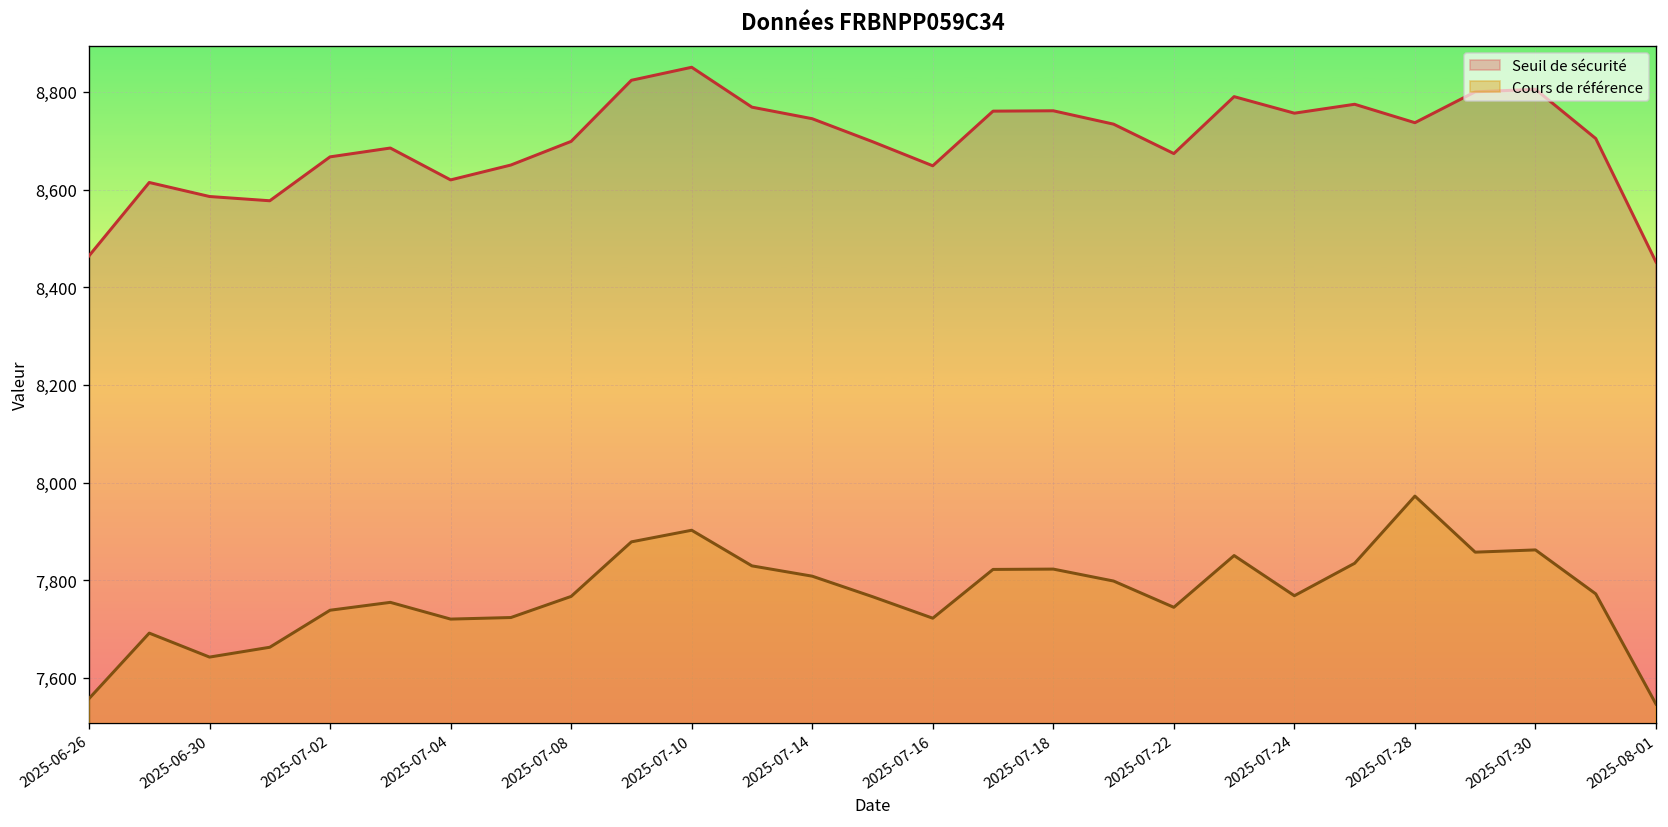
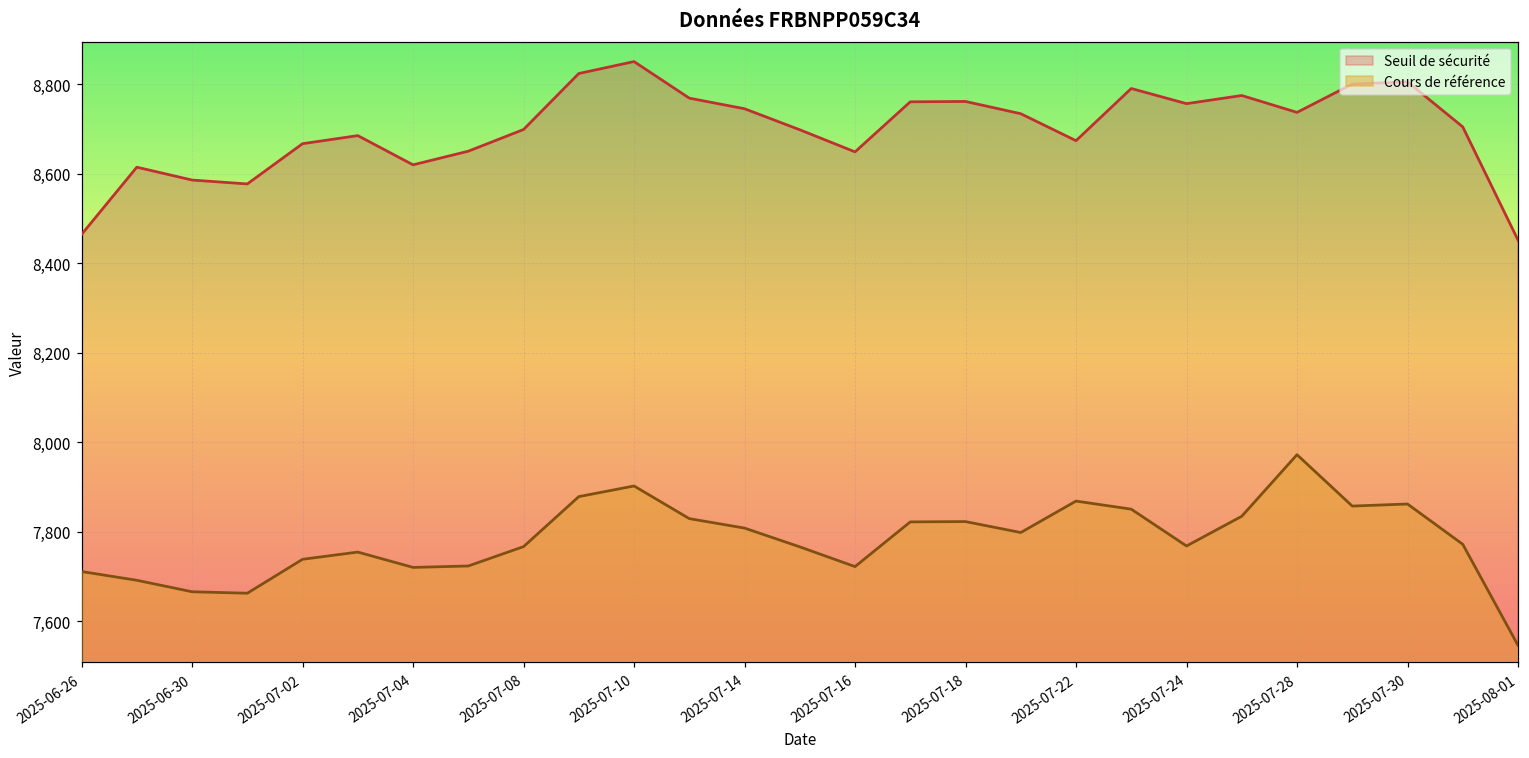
  {
    "Seuil de sécurité": {
      "2025-06-26": "8,460",
      "2025-06-30": "8,590",
      "2025-07-02": "8,670",
      "2025-07-04": "8,620",
      "2025-07-08": "8,700",
      "2025-07-10": "8,850",
      "2025-07-14": "8,750",
      "2025-07-16": "8,650",
      "2025-07-18": "8,760",
      "2025-07-22": "8,670",
      "2025-07-24": "8,760",
      "2025-07-28": "8,740",
      "2025-08-01": "8,450"
    },
    "Cours de référence": {
-     "2025-06-26": "7,560",
-     "2025-06-30": "7,640",
+     "2025-06-26": "7,710",
+     "2025-06-30": "7,670",
      "2025-07-02": "7,740",
      "2025-07-04": "7,720",
      "2025-07-08": "7,770",
      "2025-07-10": "7,900",
      "2025-07-14": "7,810",
      "2025-07-16": "7,720",
      "2025-07-18": "7,820",
-     "2025-07-22": "7,740",
+     "2025-07-22": "7,870",
      "2025-07-24": "7,770",
      "2025-07-28": "7,970",
      "2025-07-30": "7,860",
      "2025-08-01": "7,550"
    }
  }
